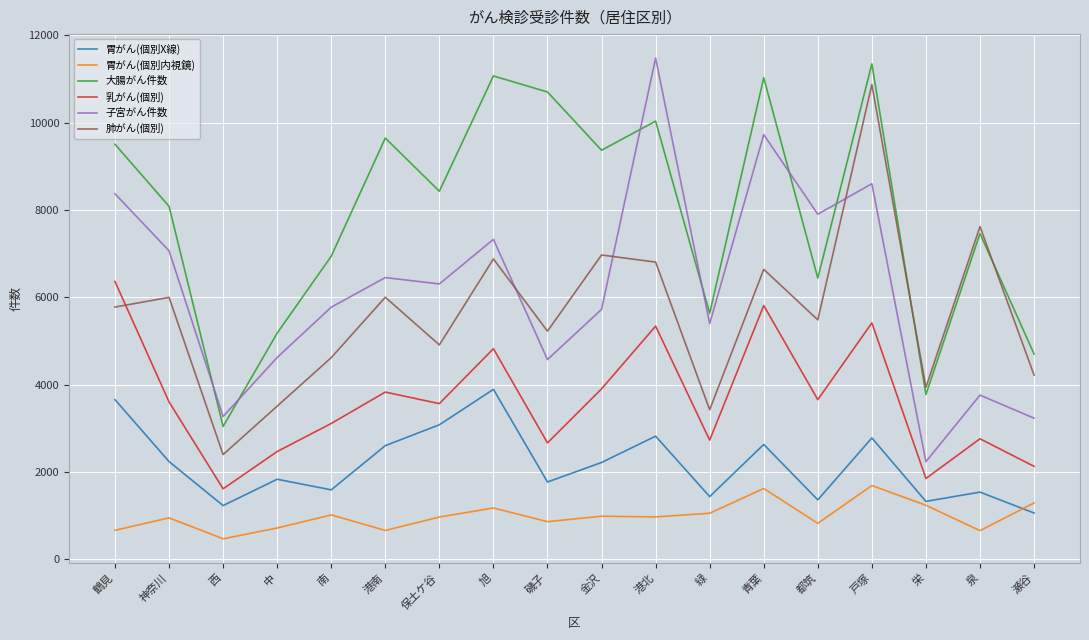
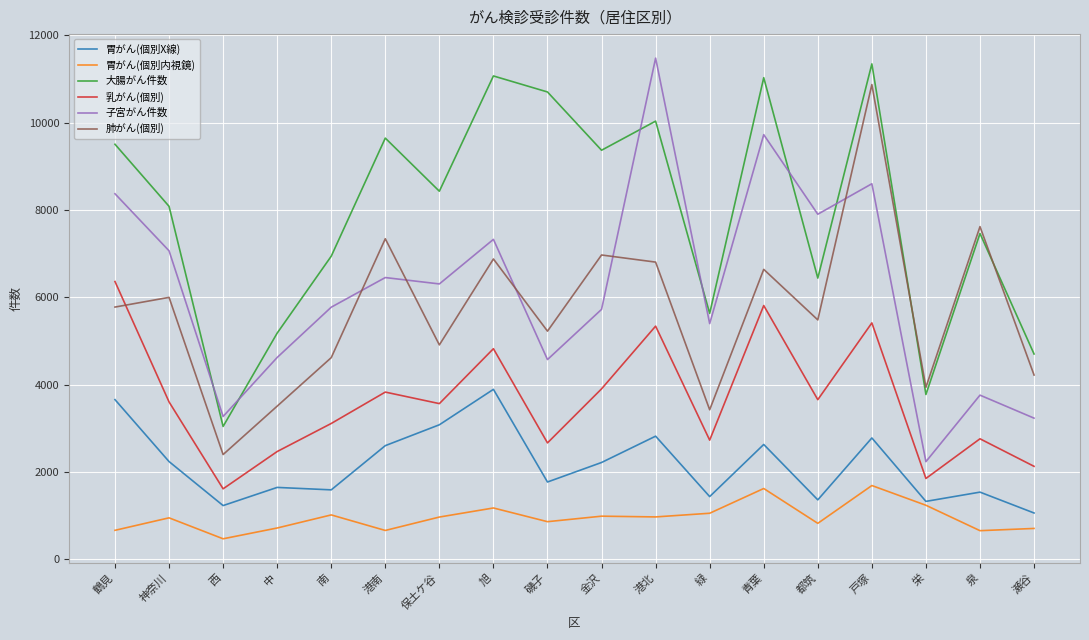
  {
    "胃がん(個別X線)": {
      "鶴見": 3700,
      "神奈川": 2200,
      "西": 1200,
-     "中": 1800,
+     "中": 1600,
      "南": 1600,
      "港南": 2600,
      "保土ケ谷": 3100,
      "旭": 3900,
      "磯子": 1800,
      "金沢": 2200,
      "港北": 2800,
      "緑": 1400,
      "青葉": 2600,
      "都筑": 1400,
      "戸塚": 2800,
      "栄": 1300,
      "泉": 1500,
      "瀬谷": 1100
    },
    "胃がん(個別内視鏡)": {
      "鶴見": 700,
      "神奈川": 900,
      "西": 500,
      "中": 700,
      "南": 1000,
      "港南": 700,
      "保土ケ谷": 1000,
      "旭": 1200,
      "磯子": 900,
      "金沢": 1000,
      "港北": 1000,
      "緑": 1100,
      "青葉": 1600,
      "都筑": 800,
      "戸塚": 1700,
      "栄": 1200,
      "泉": 700,
-     "瀬谷": 1300
+     "瀬谷": 700
    },
    "大腸がん件数": {
      "鶴見": 9500,
      "神奈川": 8100,
      "西": 3000,
      "中": 5200,
      "南": 6900,
      "港南": 9600,
      "保土ケ谷": 8400,
      "旭": 11100,
      "磯子": 10700,
      "金沢": 9400,
      "港北": 10000,
      "緑": 5600,
      "青葉": 11000,
      "都筑": 6400,
      "戸塚": 11300,
      "栄": 3800,
      "泉": 7500,
      "瀬谷": 4700
    },
    "乳がん(個別)": {
      "鶴見": 6400,
      "神奈川": 3600,
      "西": 1600,
      "中": 2500,
      "南": 3100,
      "港南": 3800,
      "保土ケ谷": 3600,
      "旭": 4800,
      "磯子": 2700,
      "金沢": 3900,
      "港北": 5300,
      "緑": 2700,
      "青葉": 5800,
      "都筑": 3700,
      "戸塚": 5400,
      "栄": 1800,
      "泉": 2800,
      "瀬谷": 2100
    },
    "子宮がん件数": {
      "鶴見": 8400,
      "神奈川": 7100,
      "西": 3300,
      "中": 4600,
      "南": 5800,
      "港南": 6500,
      "保土ケ谷": 6300,
      "旭": 7300,
      "磯子": 4600,
      "金沢": 5700,
      "港北": 11500,
      "緑": 5400,
      "青葉": 9700,
      "都筑": 7900,
      "戸塚": 8600,
      "栄": 2200,
      "泉": 3800,
      "瀬谷": 3200
    },
    "肺がん(個別)": {
      "鶴見": 5800,
      "神奈川": 6000,
      "西": 2400,
      "中": 3500,
      "南": 4600,
-     "港南": 6000,
+     "港南": 7300,
      "保土ケ谷": 4900,
      "旭": 6900,
      "磯子": 5200,
      "金沢": 7000,
      "港北": 6800,
      "緑": 3400,
      "青葉": 6600,
      "都筑": 5500,
      "戸塚": 10900,
      "栄": 3900,
      "泉": 7600,
      "瀬谷": 4200
    }
  }
